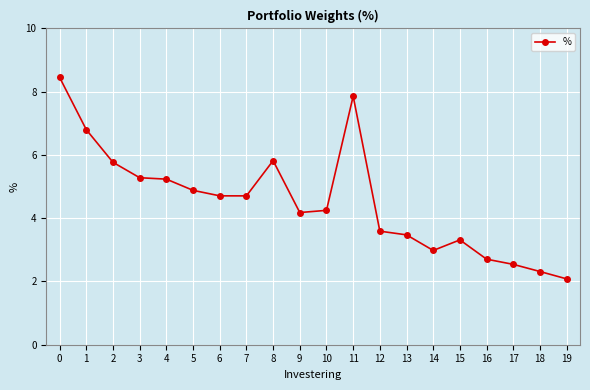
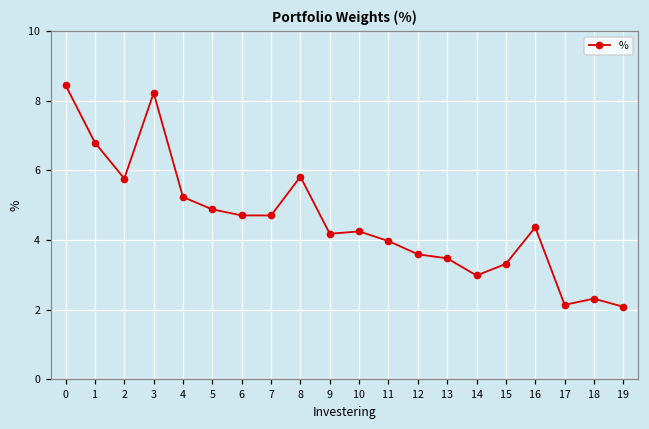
  {
    "0": 8.5,
    "1": 6.8,
    "2": 5.8,
-   "3": 5.3,
+   "3": 8.2,
    "4": 5.2,
    "5": 4.9,
    "6": 4.7,
    "7": 4.7,
    "8": 5.8,
    "9": 4.2,
    "10": 4.2,
-   "11": 7.9,
+   "11": 4.0,
    "12": 3.6,
    "13": 3.5,
    "14": 3.0,
    "15": 3.3,
-   "16": 2.7,
-   "17": 2.5,
+   "16": 4.4,
+   "17": 2.1,
    "18": 2.3,
    "19": 2.1
  }
